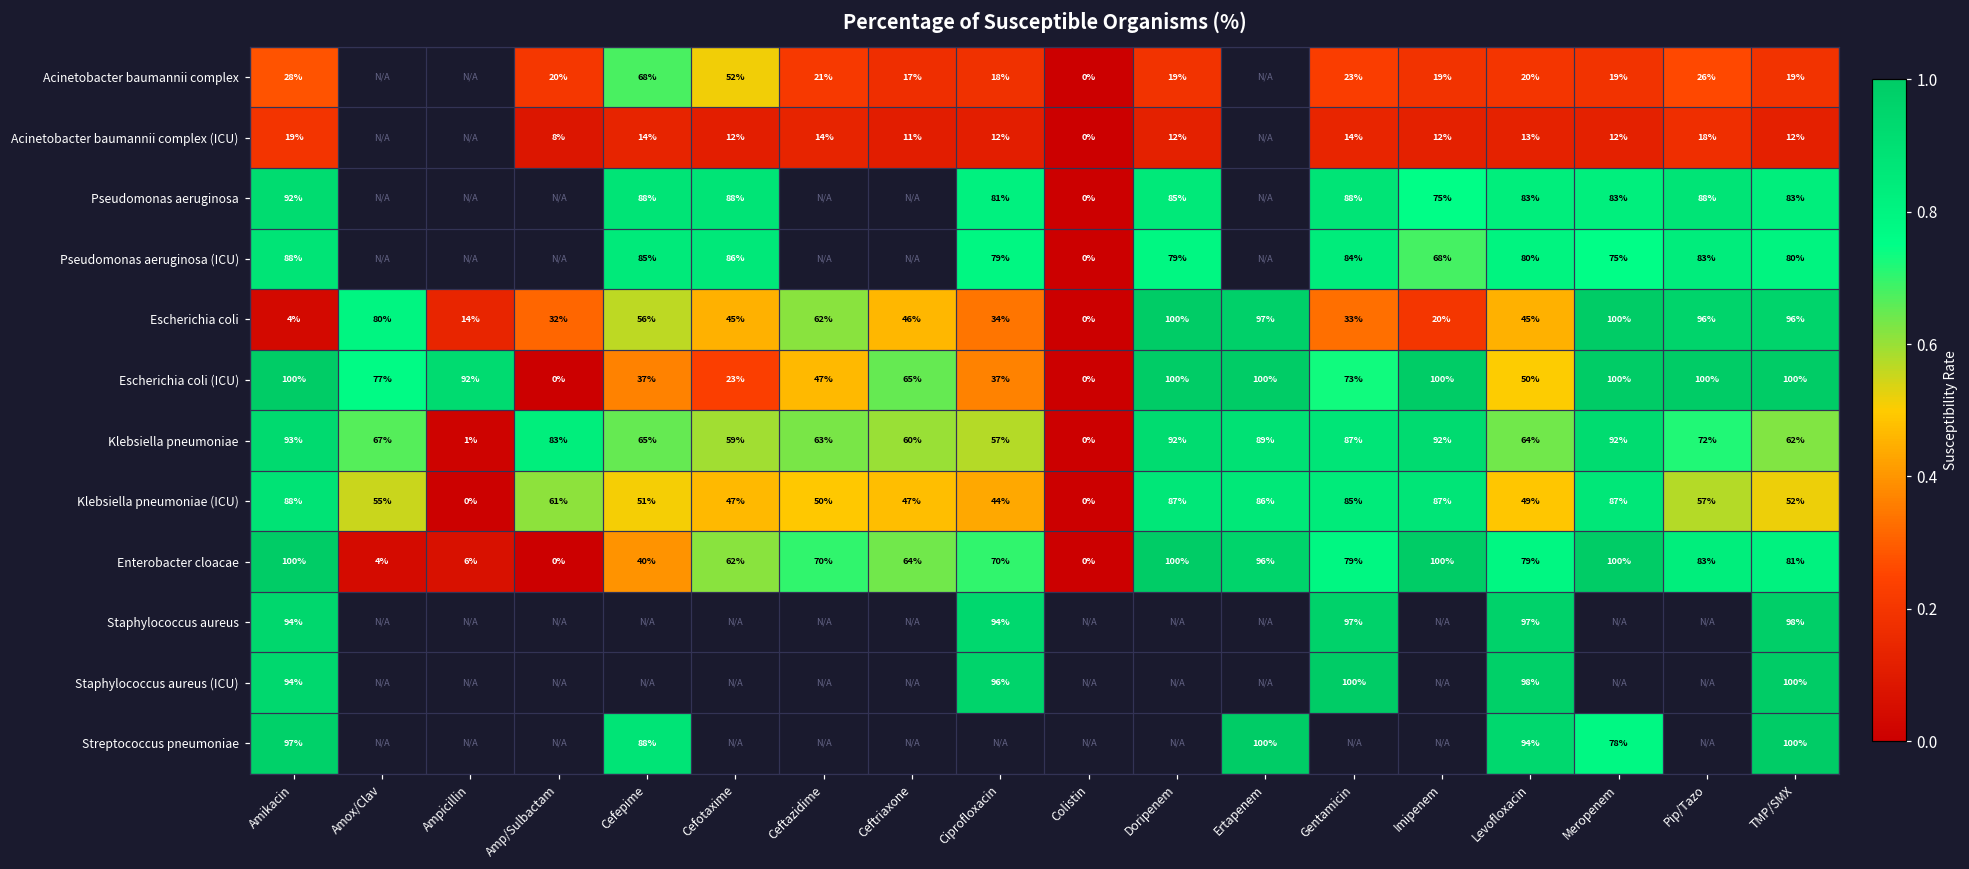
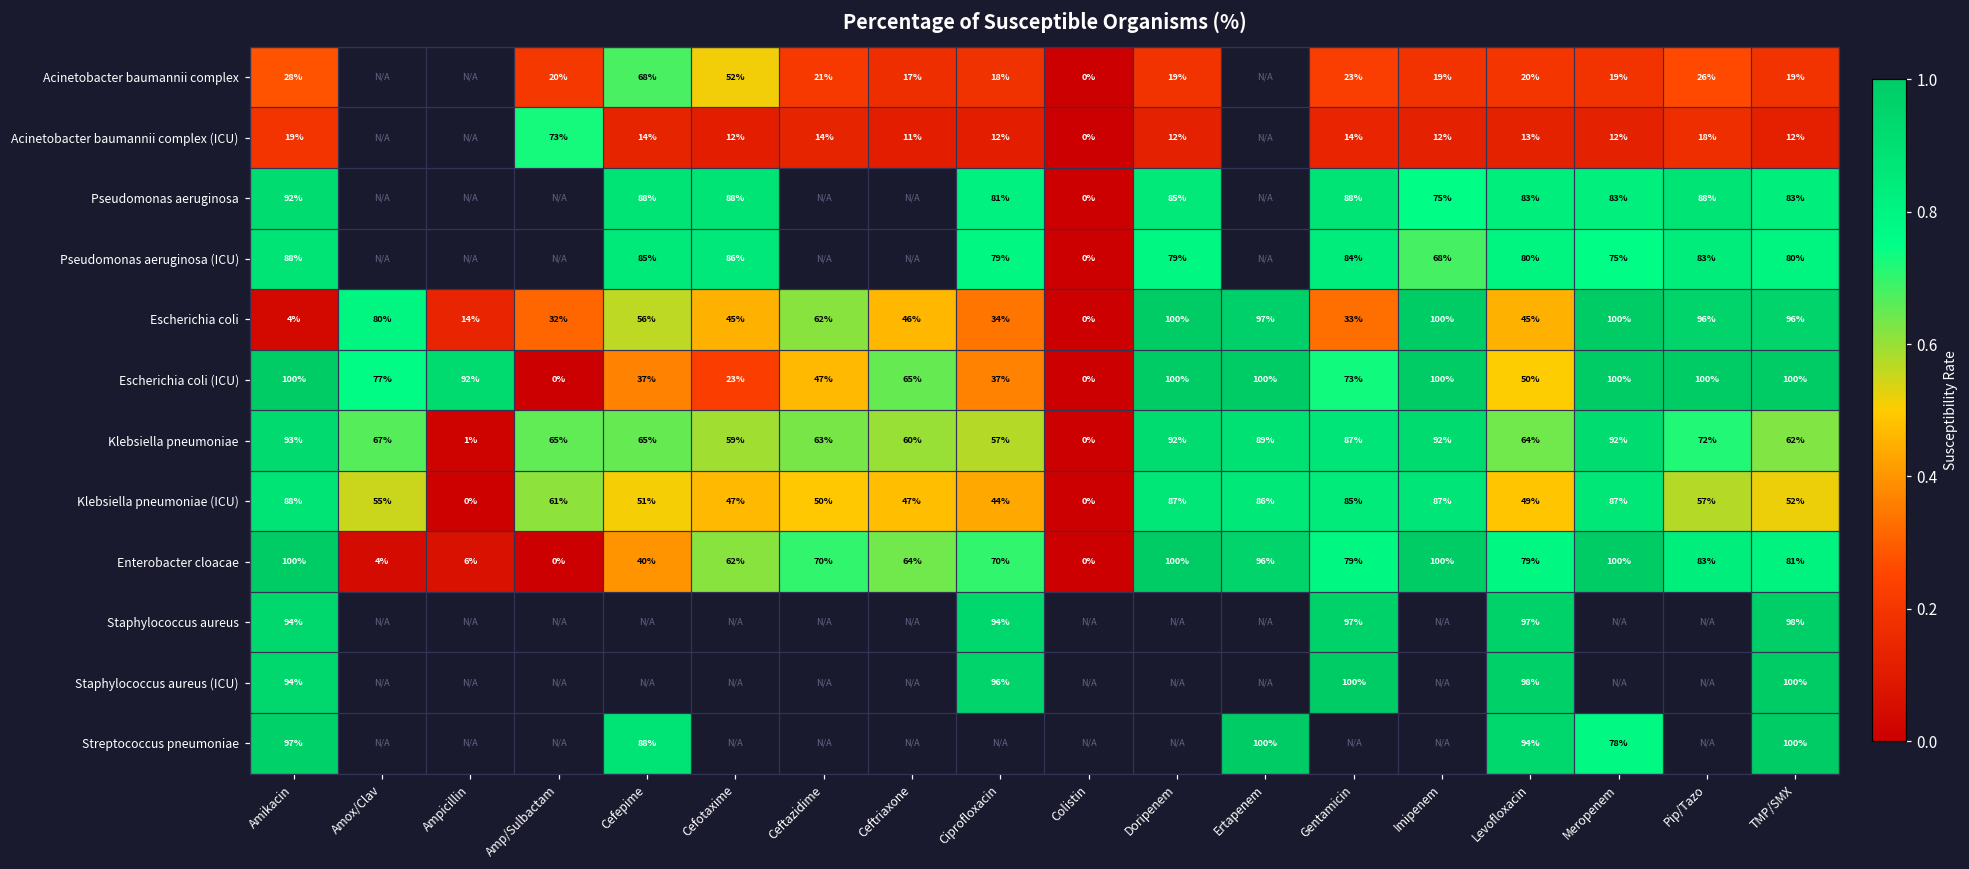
  {
    "Acinetobacter baumannii complex": {
      "Amikacin": "28%",
      "Amp/Sulbactam": "20%",
      "Cefepime": "68%",
      "Cefotaxime": "52%",
      "Ceftazidime": "21%",
      "Ceftriaxone": "17%",
      "Ciprofloxacin": "18%",
      "Colistin": "0%",
      "Doripenem": "19%",
      "Gentamicin": "23%",
      "Imipenem": "19%",
      "Levofloxacin": "20%",
      "Meropenem": "19%",
      "Pip/Tazo": "26%",
      "TMP/SMX": "19%"
    },
    "Acinetobacter baumannii complex (ICU)": {
      "Amikacin": "19%",
-     "Amp/Sulbactam": "8%",
+     "Amp/Sulbactam": "73%",
      "Cefepime": "14%",
      "Cefotaxime": "12%",
      "Ceftazidime": "14%",
      "Ceftriaxone": "11%",
      "Ciprofloxacin": "12%",
      "Colistin": "0%",
      "Doripenem": "12%",
      "Gentamicin": "14%",
      "Imipenem": "12%",
      "Levofloxacin": "13%",
      "Meropenem": "12%",
      "Pip/Tazo": "18%",
      "TMP/SMX": "12%"
    },
    "Pseudomonas aeruginosa": {
      "Amikacin": "92%",
      "Cefepime": "88%",
      "Cefotaxime": "88%",
      "Ciprofloxacin": "81%",
      "Colistin": "0%",
      "Doripenem": "85%",
      "Gentamicin": "88%",
      "Imipenem": "75%",
      "Levofloxacin": "83%",
      "Meropenem": "83%",
      "Pip/Tazo": "88%",
      "TMP/SMX": "83%"
    },
    "Pseudomonas aeruginosa (ICU)": {
      "Amikacin": "88%",
      "Cefepime": "85%",
      "Cefotaxime": "86%",
      "Ciprofloxacin": "79%",
      "Colistin": "0%",
      "Doripenem": "79%",
      "Gentamicin": "84%",
      "Imipenem": "68%",
      "Levofloxacin": "80%",
      "Meropenem": "75%",
      "Pip/Tazo": "83%",
      "TMP/SMX": "80%"
    },
    "Escherichia coli": {
      "Amikacin": "4%",
      "Amox/Clav": "80%",
      "Ampicillin": "14%",
      "Amp/Sulbactam": "32%",
      "Cefepime": "56%",
      "Cefotaxime": "45%",
      "Ceftazidime": "62%",
      "Ceftriaxone": "46%",
      "Ciprofloxacin": "34%",
      "Colistin": "0%",
      "Doripenem": "100%",
      "Ertapenem": "97%",
      "Gentamicin": "33%",
-     "Imipenem": "20%",
+     "Imipenem": "100%",
      "Levofloxacin": "45%",
      "Meropenem": "100%",
      "Pip/Tazo": "96%",
      "TMP/SMX": "96%"
    },
    "Escherichia coli (ICU)": {
      "Amikacin": "100%",
      "Amox/Clav": "77%",
      "Ampicillin": "92%",
      "Amp/Sulbactam": "0%",
      "Cefepime": "37%",
      "Cefotaxime": "23%",
      "Ceftazidime": "47%",
      "Ceftriaxone": "65%",
      "Ciprofloxacin": "37%",
      "Colistin": "0%",
      "Doripenem": "100%",
      "Ertapenem": "100%",
      "Gentamicin": "73%",
      "Imipenem": "100%",
      "Levofloxacin": "50%",
      "Meropenem": "100%",
      "Pip/Tazo": "100%",
      "TMP/SMX": "100%"
    },
    "Klebsiella pneumoniae": {
      "Amikacin": "93%",
      "Amox/Clav": "67%",
      "Ampicillin": "1%",
-     "Amp/Sulbactam": "83%",
+     "Amp/Sulbactam": "65%",
      "Cefepime": "65%",
      "Cefotaxime": "59%",
      "Ceftazidime": "63%",
      "Ceftriaxone": "60%",
      "Ciprofloxacin": "57%",
      "Colistin": "0%",
      "Doripenem": "92%",
      "Ertapenem": "89%",
      "Gentamicin": "87%",
      "Imipenem": "92%",
      "Levofloxacin": "64%",
      "Meropenem": "92%",
      "Pip/Tazo": "72%",
      "TMP/SMX": "62%"
    },
    "Klebsiella pneumoniae (ICU)": {
      "Amikacin": "88%",
      "Amox/Clav": "55%",
      "Ampicillin": "0%",
      "Amp/Sulbactam": "61%",
      "Cefepime": "51%",
      "Cefotaxime": "47%",
      "Ceftazidime": "50%",
      "Ceftriaxone": "47%",
      "Ciprofloxacin": "44%",
      "Colistin": "0%",
      "Doripenem": "87%",
      "Ertapenem": "86%",
      "Gentamicin": "85%",
      "Imipenem": "87%",
      "Levofloxacin": "49%",
      "Meropenem": "87%",
      "Pip/Tazo": "57%",
      "TMP/SMX": "52%"
    },
    "Enterobacter cloacae": {
      "Amikacin": "100%",
      "Amox/Clav": "4%",
      "Ampicillin": "6%",
      "Amp/Sulbactam": "0%",
      "Cefepime": "40%",
      "Cefotaxime": "62%",
      "Ceftazidime": "70%",
      "Ceftriaxone": "64%",
      "Ciprofloxacin": "70%",
      "Colistin": "0%",
      "Doripenem": "100%",
      "Ertapenem": "96%",
      "Gentamicin": "79%",
      "Imipenem": "100%",
      "Levofloxacin": "79%",
      "Meropenem": "100%",
      "Pip/Tazo": "83%",
      "TMP/SMX": "81%"
    },
    "Staphylococcus aureus": {
      "Amikacin": "94%",
      "Ciprofloxacin": "94%",
      "Gentamicin": "97%",
      "Levofloxacin": "97%",
      "TMP/SMX": "98%"
    },
    "Staphylococcus aureus (ICU)": {
      "Amikacin": "94%",
      "Ciprofloxacin": "96%",
      "Gentamicin": "100%",
      "Levofloxacin": "98%",
      "TMP/SMX": "100%"
    },
    "Streptococcus pneumoniae": {
      "Amikacin": "97%",
      "Cefepime": "88%",
      "Ertapenem": "100%",
      "Levofloxacin": "94%",
      "Meropenem": "78%",
      "TMP/SMX": "100%"
    }
  }
